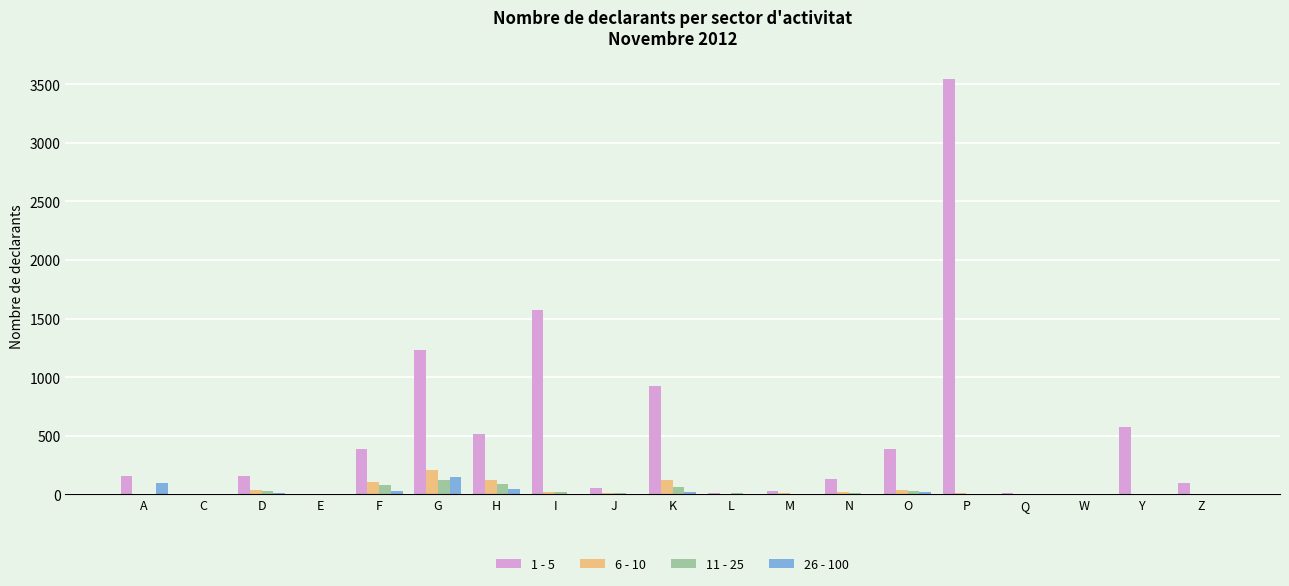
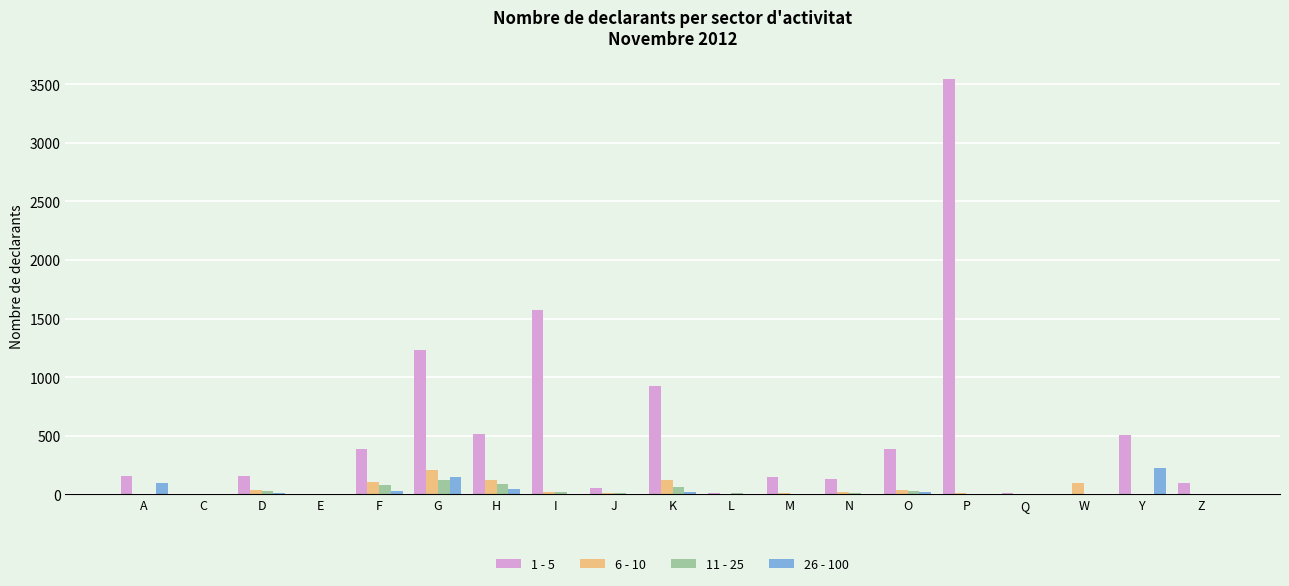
  {
    "1 - 5": {
      "A": 160,
      "D": 160,
      "F": 390,
      "G": 1230,
      "H": 520,
      "I": 1570,
      "J": 60,
      "K": 930,
-     "M": 30,
+     "M": 150,
      "N": 130,
      "O": 390,
      "P": 3550,
      "W": 0,
-     "Y": 580,
+     "Y": 510,
      "Z": 100
    },
    "6 - 10": {
      "C": 0,
      "D": 40,
      "F": 100,
      "G": 210,
      "H": 120,
      "K": 120,
      "N": 20,
      "O": 30,
-     "W": 0,
+     "W": 100,
      "Z": 0
    },
    "11 - 25": {
      "C": 0,
      "D": 30,
      "F": 80,
      "G": 120,
      "H": 90,
      "K": 60,
      "O": 30,
      "Q": 0,
      "W": 0,
      "Y": 0,
      "Z": 0
    },
    "26 - 100": {
      "A": 100,
      "C": 0,
      "F": 30,
      "G": 150,
      "H": 40,
      "P": 0,
      "Q": 0,
-     "Y": 0,
+     "Y": 230,
      "Z": 0
    }
  }
